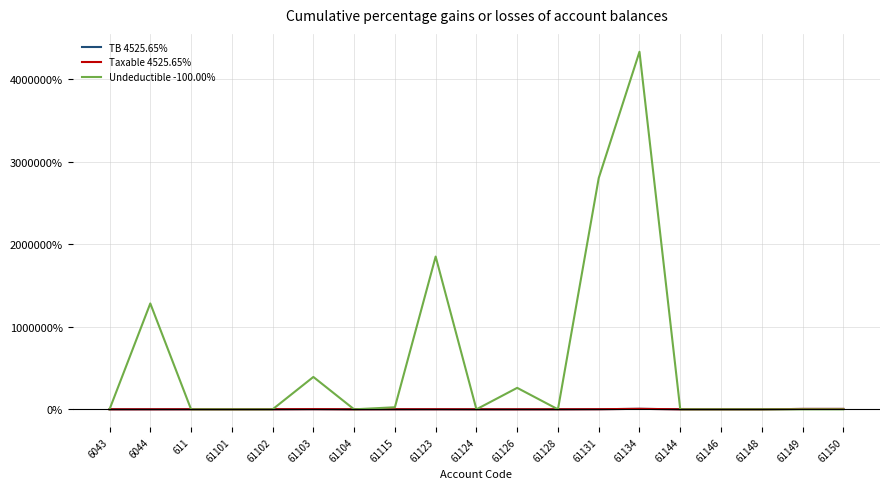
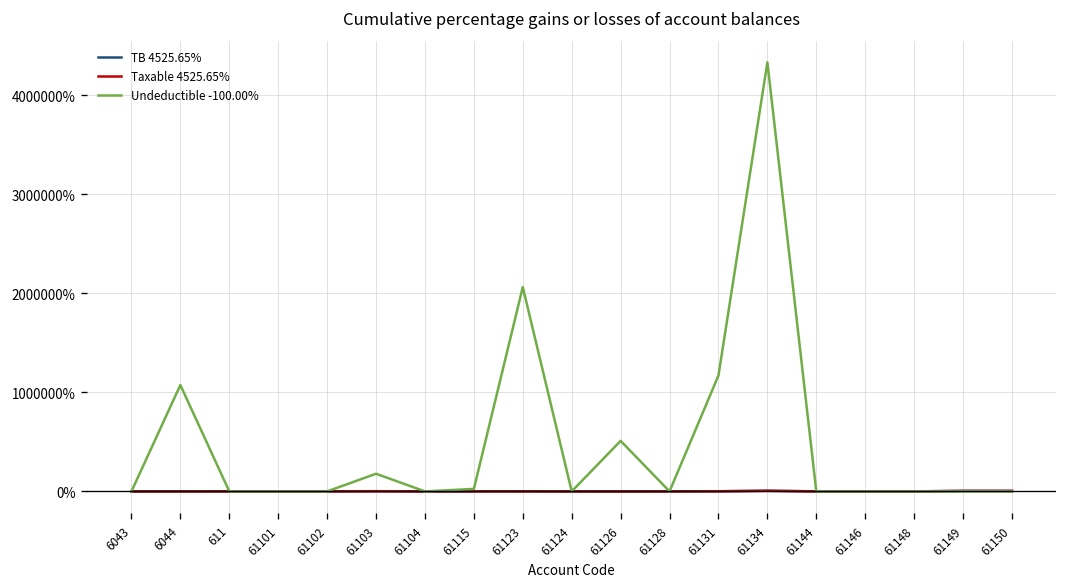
  {
    "Taxable 4525.65%": {
      "6044": "0%",
      "61103": "0%",
      "61123": "0%",
      "61126": "0%",
      "61131": "0%",
      "61134": "0%"
    },
    "Undeductible -100.00%": {
-     "6044": "1300000%",
-     "61103": "400000%",
-     "61123": "1800000%",
-     "61126": "300000%",
-     "61131": "2800000%",
+     "6044": "1100000%",
+     "61103": "200000%",
+     "61123": "2100000%",
+     "61126": "500000%",
+     "61131": "1200000%",
      "61134": "4300000%"
    }
  }
